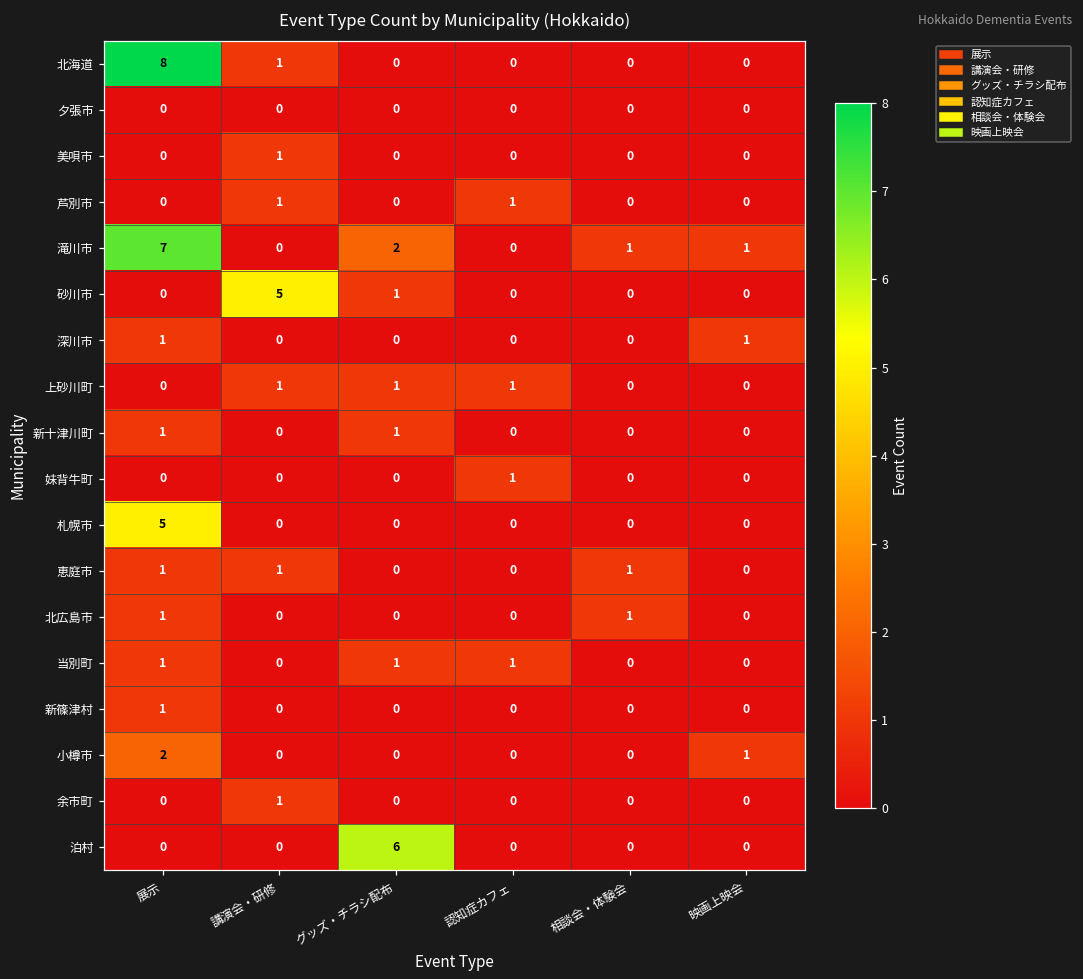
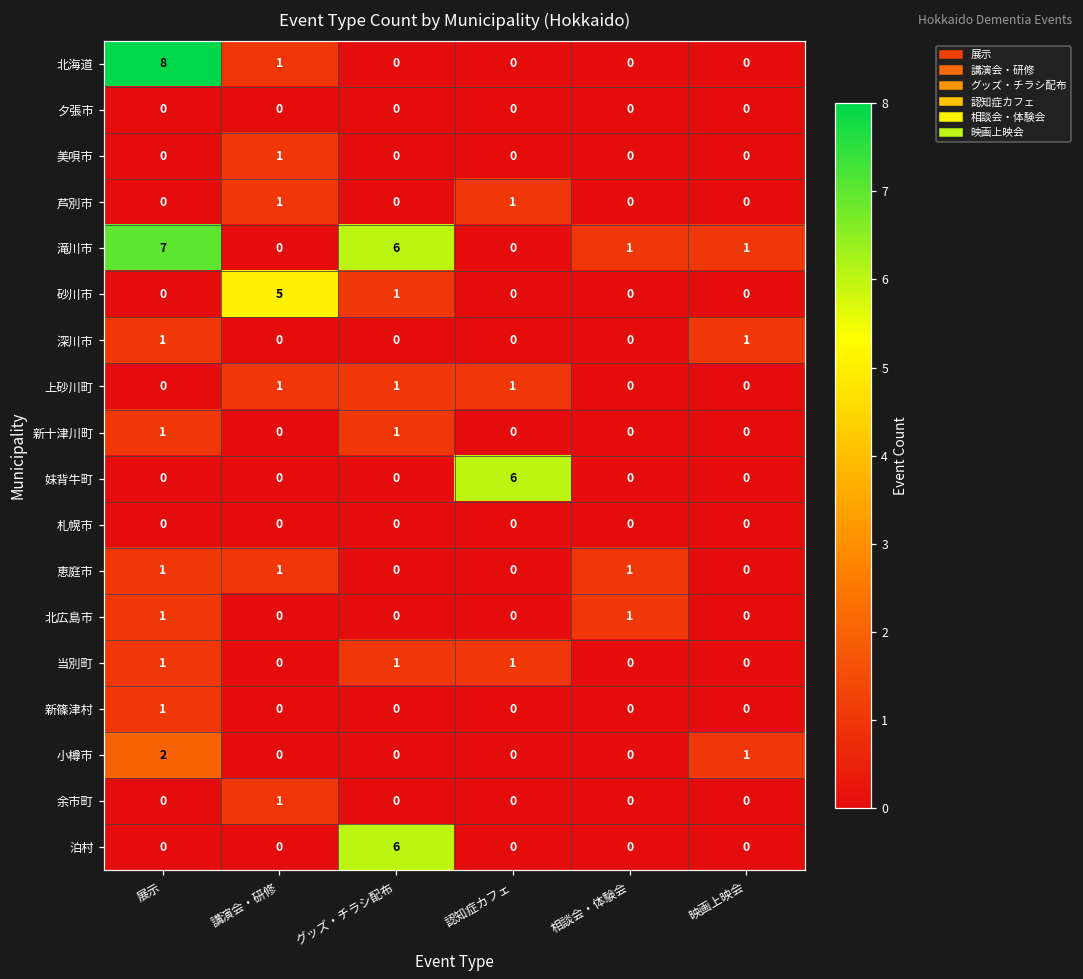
  {
    "北海道": {
      "展示": 8,
      "講演会・研修": 1,
      "グッズ・チラシ配布": 0,
      "認知症カフェ": 0,
      "相談会・体験会": 0,
      "映画上映会": 0
    },
    "夕張市": {
      "展示": 0,
      "講演会・研修": 0,
      "グッズ・チラシ配布": 0,
      "認知症カフェ": 0,
      "相談会・体験会": 0,
      "映画上映会": 0
    },
    "美唄市": {
      "展示": 0,
      "講演会・研修": 1,
      "グッズ・チラシ配布": 0,
      "認知症カフェ": 0,
      "相談会・体験会": 0,
      "映画上映会": 0
    },
    "芦別市": {
      "展示": 0,
      "講演会・研修": 1,
      "グッズ・チラシ配布": 0,
      "認知症カフェ": 1,
      "相談会・体験会": 0,
      "映画上映会": 0
    },
    "滝川市": {
      "展示": 7,
      "講演会・研修": 0,
-     "グッズ・チラシ配布": 2,
+     "グッズ・チラシ配布": 6,
      "認知症カフェ": 0,
      "相談会・体験会": 1,
      "映画上映会": 1
    },
    "砂川市": {
      "展示": 0,
      "講演会・研修": 5,
      "グッズ・チラシ配布": 1,
      "認知症カフェ": 0,
      "相談会・体験会": 0,
      "映画上映会": 0
    },
    "深川市": {
      "展示": 1,
      "講演会・研修": 0,
      "グッズ・チラシ配布": 0,
      "認知症カフェ": 0,
      "相談会・体験会": 0,
      "映画上映会": 1
    },
    "上砂川町": {
      "展示": 0,
      "講演会・研修": 1,
      "グッズ・チラシ配布": 1,
      "認知症カフェ": 1,
      "相談会・体験会": 0,
      "映画上映会": 0
    },
    "新十津川町": {
      "展示": 1,
      "講演会・研修": 0,
      "グッズ・チラシ配布": 1,
      "認知症カフェ": 0,
      "相談会・体験会": 0,
      "映画上映会": 0
    },
    "妹背牛町": {
      "展示": 0,
      "講演会・研修": 0,
      "グッズ・チラシ配布": 0,
-     "認知症カフェ": 1,
+     "認知症カフェ": 6,
      "相談会・体験会": 0,
      "映画上映会": 0
    },
    "札幌市": {
-     "展示": 5,
+     "展示": 0,
      "講演会・研修": 0,
      "グッズ・チラシ配布": 0,
      "認知症カフェ": 0,
      "相談会・体験会": 0,
      "映画上映会": 0
    },
    "恵庭市": {
      "展示": 1,
      "講演会・研修": 1,
      "グッズ・チラシ配布": 0,
      "認知症カフェ": 0,
      "相談会・体験会": 1,
      "映画上映会": 0
    },
    "北広島市": {
      "展示": 1,
      "講演会・研修": 0,
      "グッズ・チラシ配布": 0,
      "認知症カフェ": 0,
      "相談会・体験会": 1,
      "映画上映会": 0
    },
    "当別町": {
      "展示": 1,
      "講演会・研修": 0,
      "グッズ・チラシ配布": 1,
      "認知症カフェ": 1,
      "相談会・体験会": 0,
      "映画上映会": 0
    },
    "新篠津村": {
      "展示": 1,
      "講演会・研修": 0,
      "グッズ・チラシ配布": 0,
      "認知症カフェ": 0,
      "相談会・体験会": 0,
      "映画上映会": 0
    },
    "小樽市": {
      "展示": 2,
      "講演会・研修": 0,
      "グッズ・チラシ配布": 0,
      "認知症カフェ": 0,
      "相談会・体験会": 0,
      "映画上映会": 1
    },
    "余市町": {
      "展示": 0,
      "講演会・研修": 1,
      "グッズ・チラシ配布": 0,
      "認知症カフェ": 0,
      "相談会・体験会": 0,
      "映画上映会": 0
    },
    "泊村": {
      "展示": 0,
      "講演会・研修": 0,
      "グッズ・チラシ配布": 6,
      "認知症カフェ": 0,
      "相談会・体験会": 0,
      "映画上映会": 0
    }
  }
